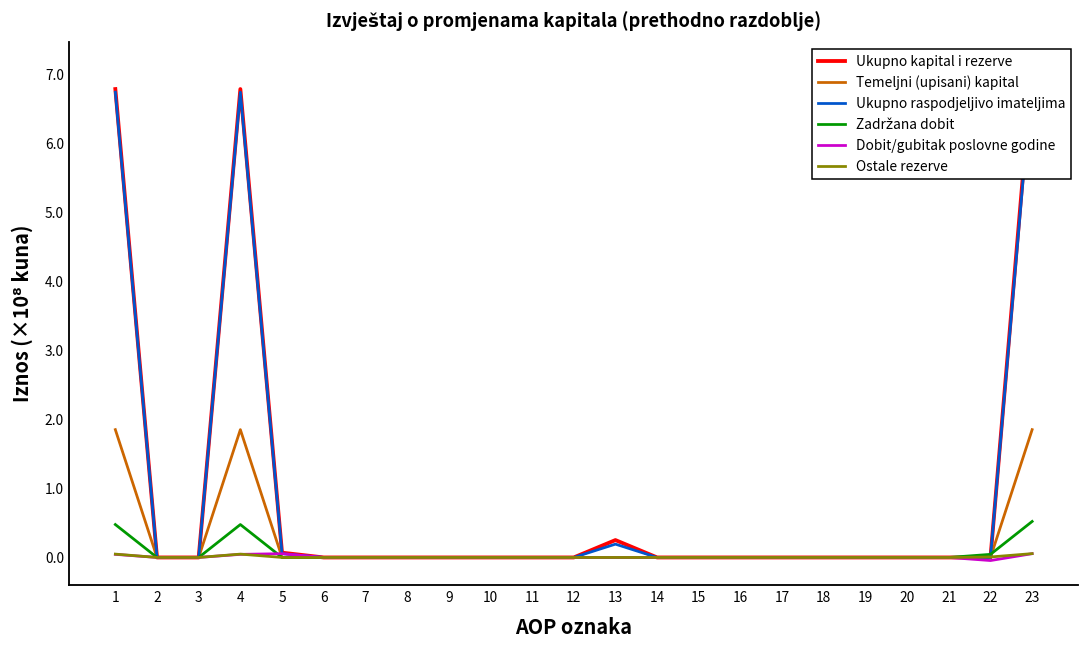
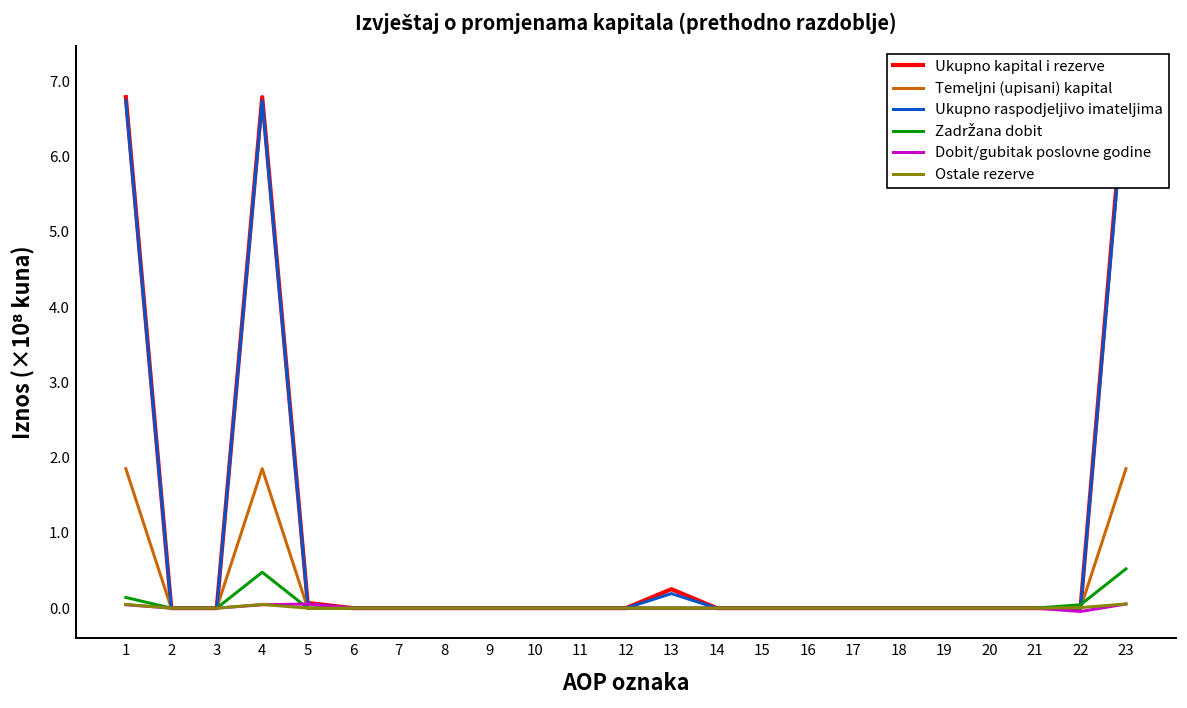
  {
    "Ukupno kapital i rezerve": {
      "1": 6.8,
      "4": 6.8,
      "13": 0.3
    },
    "Temeljni (upisani) kapital": {
      "1": 1.9,
      "4": 1.9,
      "23": 1.9
    },
    "Ukupno raspodjeljivo imateljima": {
      "1": 6.7,
      "4": 6.7,
      "13": 0.2
    },
    "Zadržana dobit": {
-     "1": 0.5,
+     "1": 0.1,
      "4": 0.5,
      "23": 0.5
    },
    "Dobit/gubitak poslovne godine": {
      "22": 0.0
    }
  }
